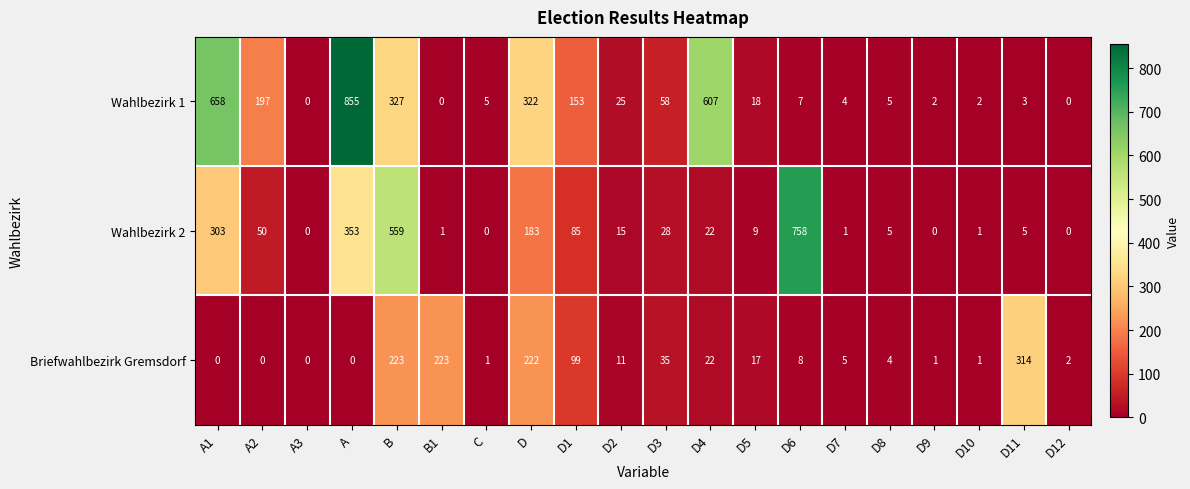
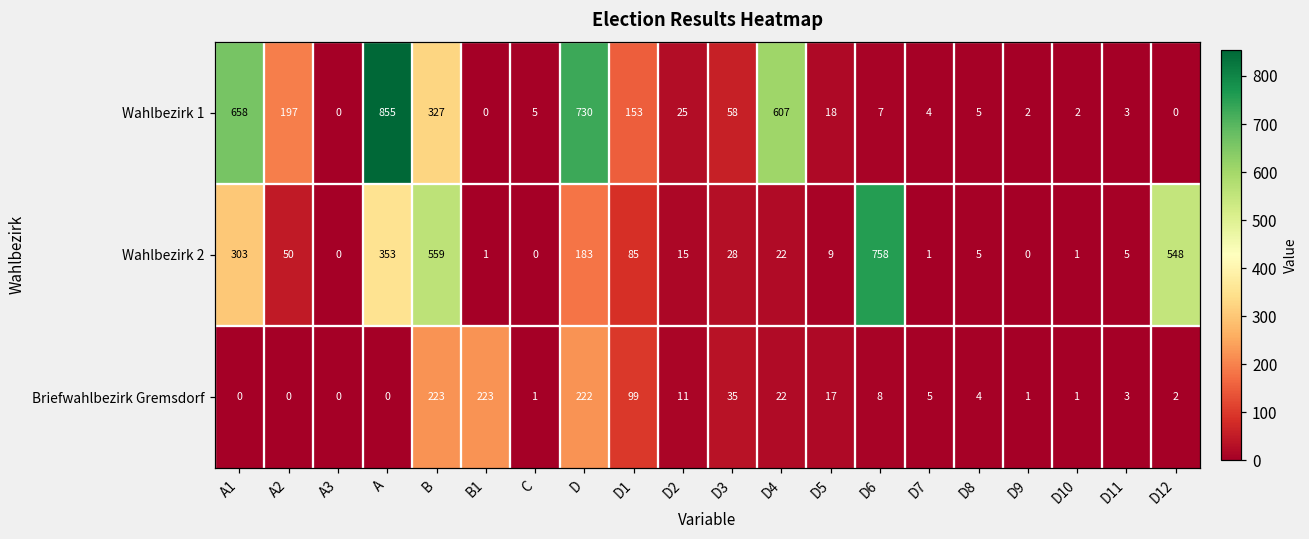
  {
    "Wahlbezirk 1": {
      "A1": 658,
      "A2": 197,
      "A3": 0,
      "A": 855,
      "B": 327,
      "B1": 0,
      "C": 5,
-     "D": 322,
+     "D": 730,
      "D1": 153,
      "D2": 25,
      "D3": 58,
      "D4": 607,
      "D5": 18,
      "D6": 7,
      "D7": 4,
      "D8": 5,
      "D9": 2,
      "D10": 2,
      "D11": 3,
      "D12": 0
    },
    "Wahlbezirk 2": {
      "A1": 303,
      "A2": 50,
      "A3": 0,
      "A": 353,
      "B": 559,
      "B1": 1,
      "C": 0,
      "D": 183,
      "D1": 85,
      "D2": 15,
      "D3": 28,
      "D4": 22,
      "D5": 9,
      "D6": 758,
      "D7": 1,
      "D8": 5,
      "D9": 0,
      "D10": 1,
      "D11": 5,
-     "D12": 0
+     "D12": 548
    },
    "Briefwahlbezirk Gremsdorf": {
      "A1": 0,
      "A2": 0,
      "A3": 0,
      "A": 0,
      "B": 223,
      "B1": 223,
      "C": 1,
      "D": 222,
      "D1": 99,
      "D2": 11,
      "D3": 35,
      "D4": 22,
      "D5": 17,
      "D6": 8,
      "D7": 5,
      "D8": 4,
      "D9": 1,
      "D10": 1,
-     "D11": 314,
+     "D11": 3,
      "D12": 2
    }
  }
